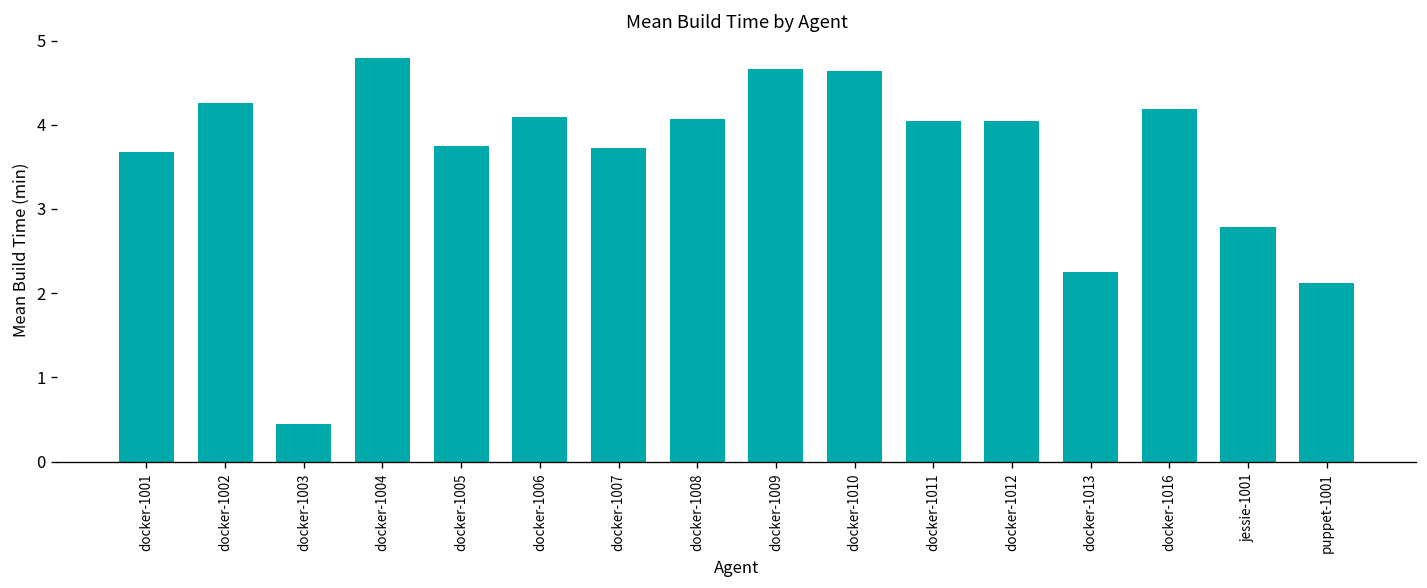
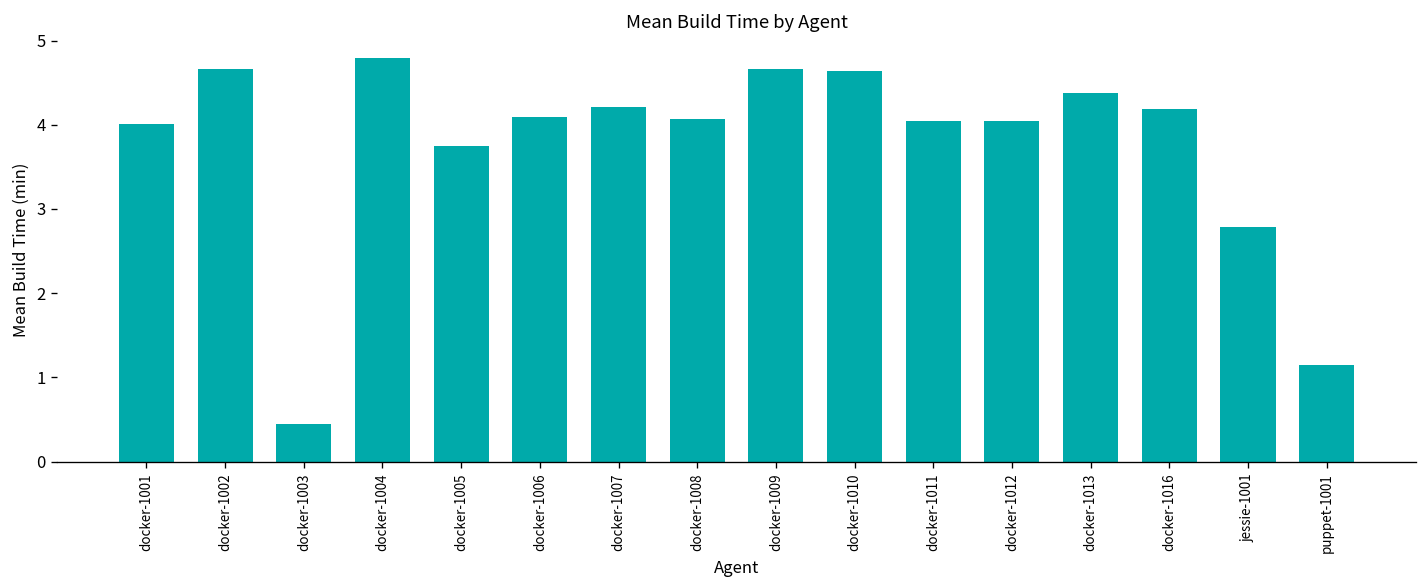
  {
-   "docker-1001": 3.7,
-   "docker-1002": 4.3,
+   "docker-1001": 4.0,
+   "docker-1002": 4.7,
    "docker-1003": 0.4,
    "docker-1004": 4.8,
    "docker-1005": 3.7,
    "docker-1006": 4.1,
-   "docker-1007": 3.7,
+   "docker-1007": 4.2,
    "docker-1008": 4.1,
    "docker-1009": 4.7,
    "docker-1010": 4.6,
    "docker-1011": 4.0,
    "docker-1012": 4.0,
-   "docker-1013": 2.3,
+   "docker-1013": 4.4,
    "docker-1016": 4.2,
    "jessie-1001": 2.8,
-   "puppet-1001": 2.1
+   "puppet-1001": 1.1
  }
